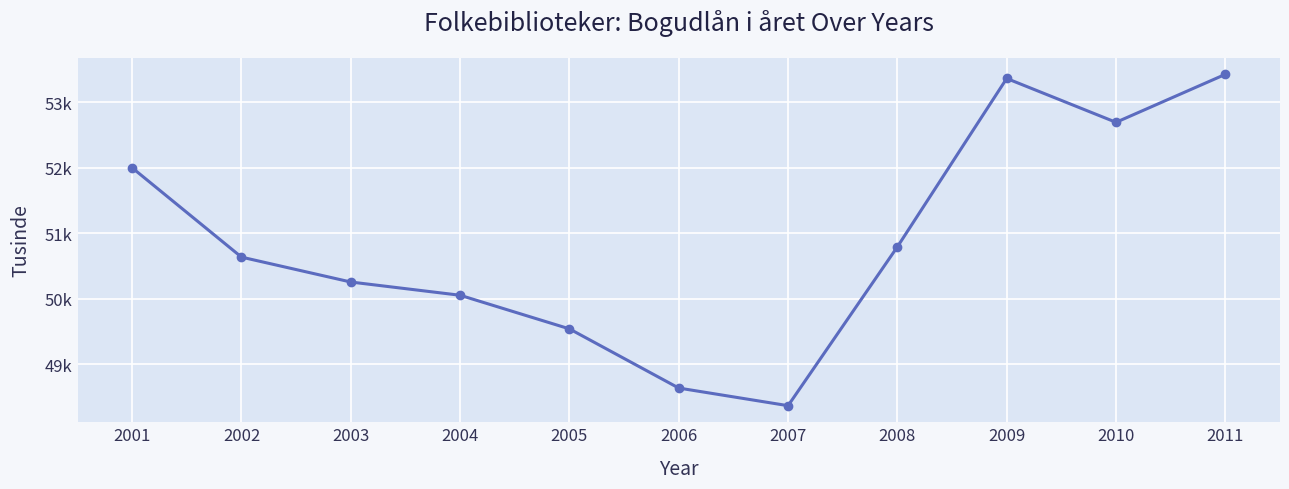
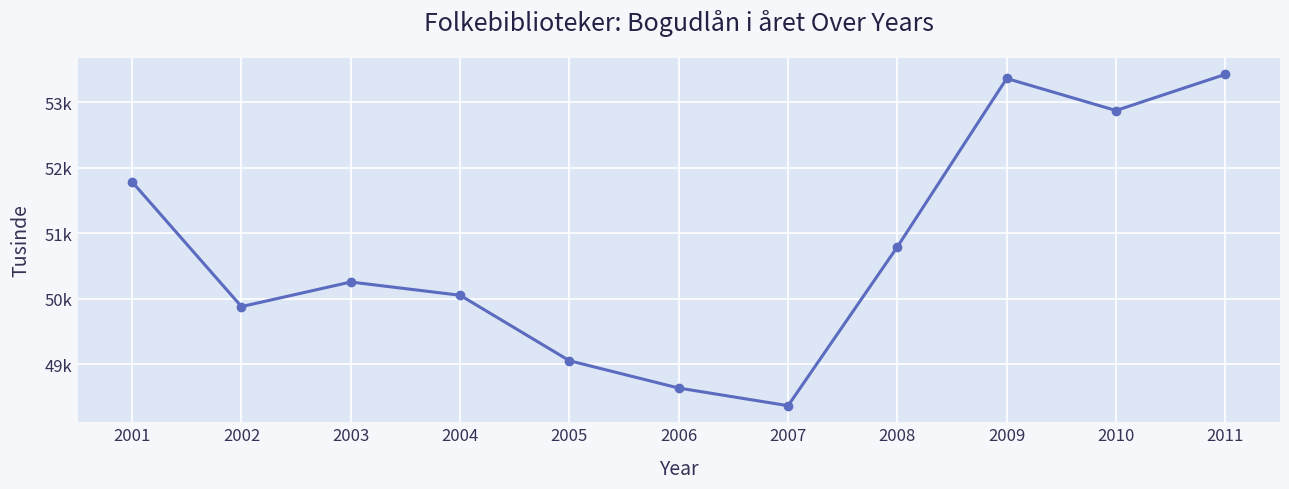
  {
-   "2001": 52000,
-   "2002": 50600,
+   "2001": 51800,
+   "2002": 49900,
    "2003": 50300,
    "2004": 50100,
-   "2005": 49500,
+   "2005": 49100,
    "2006": 48600,
    "2007": 48400,
    "2008": 50800,
    "2009": 53400,
-   "2010": 52700,
+   "2010": 52900,
    "2011": 53400
  }
